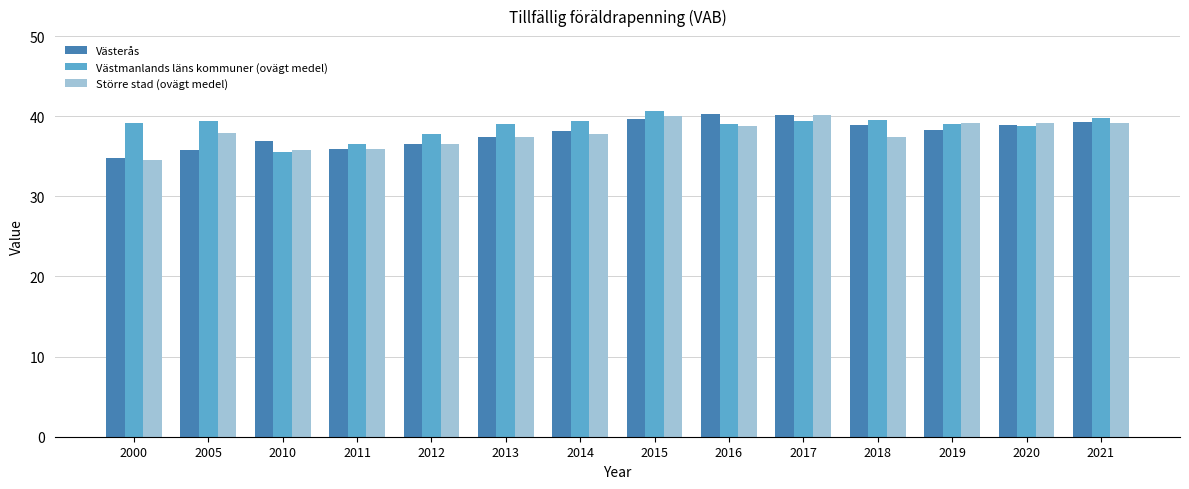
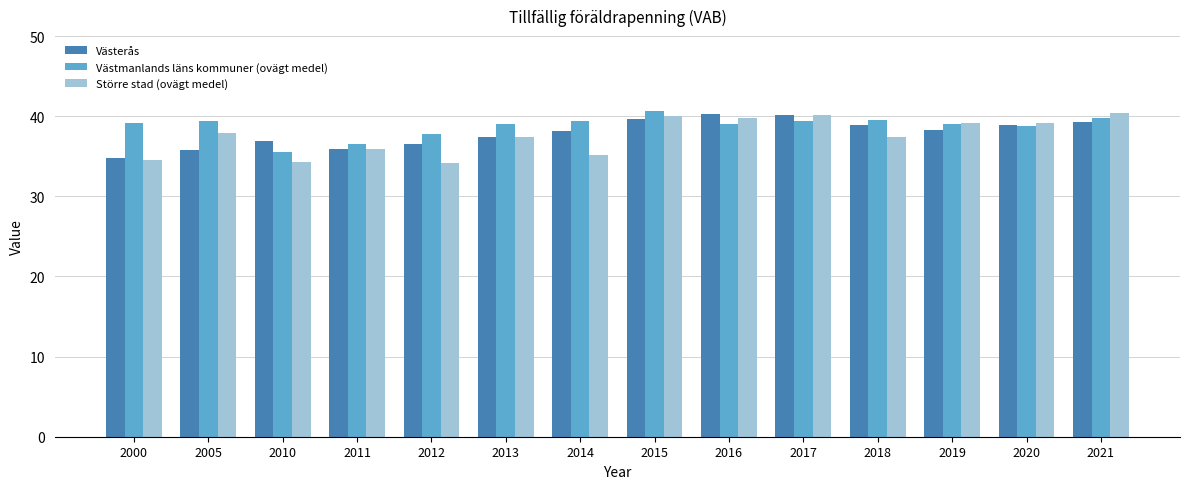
  {
    "Större stad (ovägt medel)": {
      "2000": 35,
      "2005": 38,
-     "2010": 36,
+     "2010": 34,
      "2011": 36,
-     "2012": 36,
+     "2012": 34,
      "2013": 37,
-     "2014": 38,
+     "2014": 35,
      "2015": 40,
-     "2016": 39,
+     "2016": 40,
      "2017": 40,
      "2018": 37,
      "2019": 39,
      "2020": 39,
-     "2021": 39
+     "2021": 40
    }
  }
